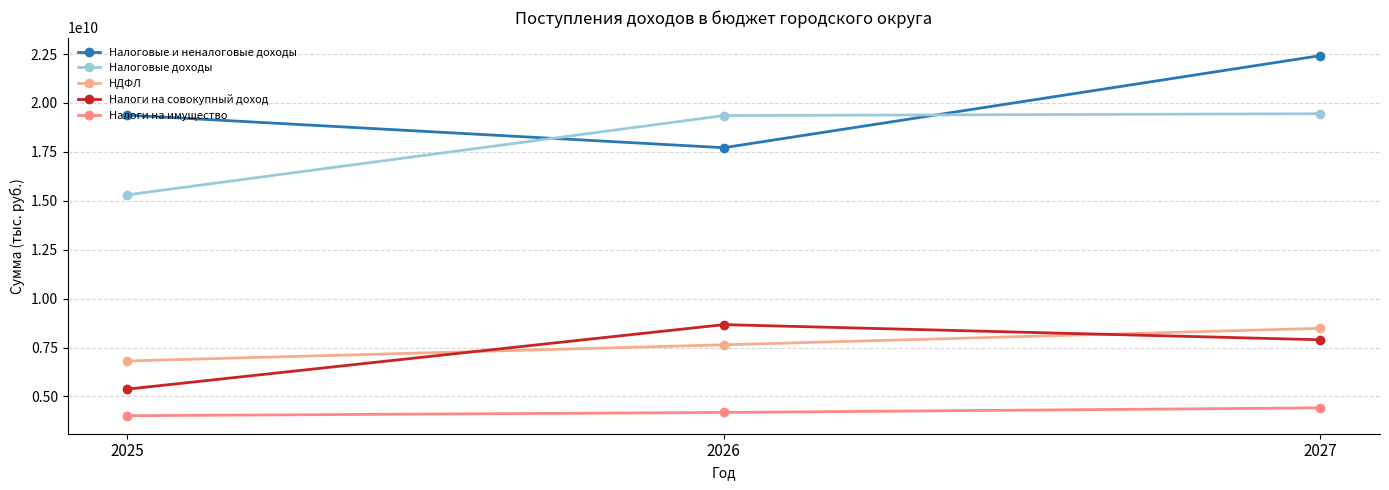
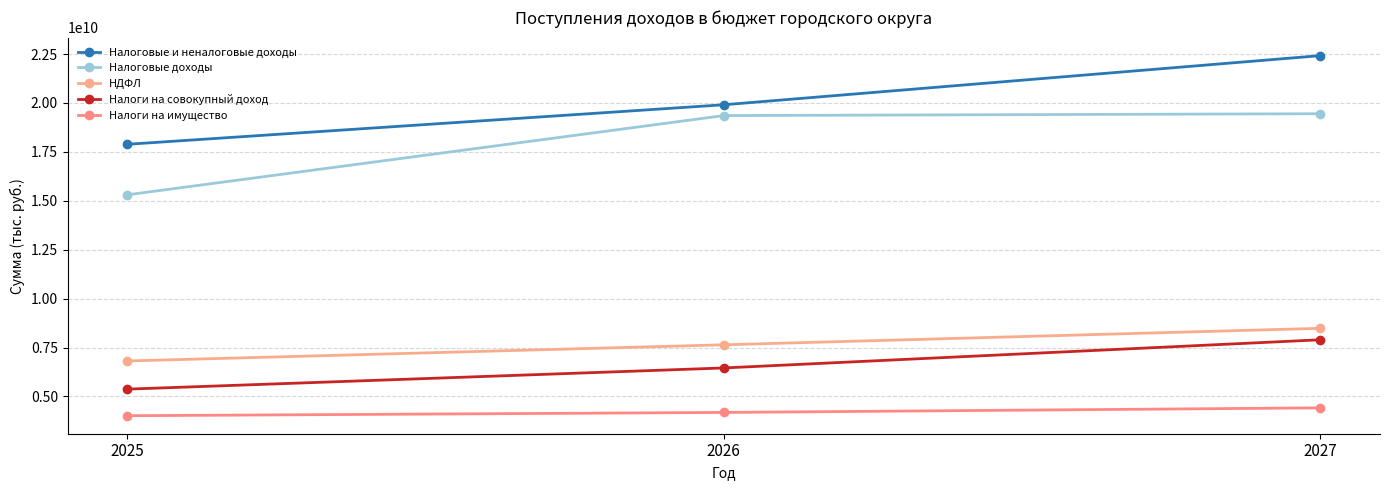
  {
    "Налоговые и неналоговые доходы": {
-     "2025": 19400000000,
-     "2026": 17700000000,
+     "2025": 17900000000,
+     "2026": 19900000000,
      "2027": 22400000000
    },
    "Налоговые доходы": {
      "2025": 15300000000,
      "2026": 19400000000,
      "2027": 19400000000
    },
    "Налоги на совокупный доход": {
      "2025": 5400000000,
-     "2026": 8700000000,
+     "2026": 6500000000,
      "2027": 7900000000
    }
  }
